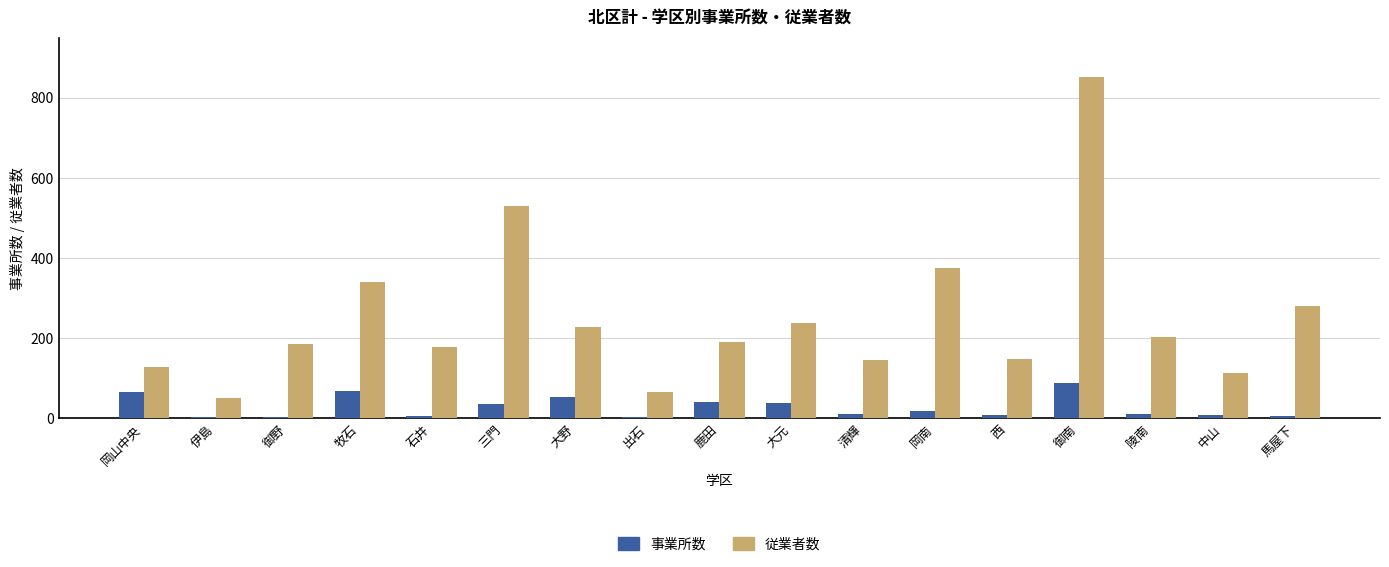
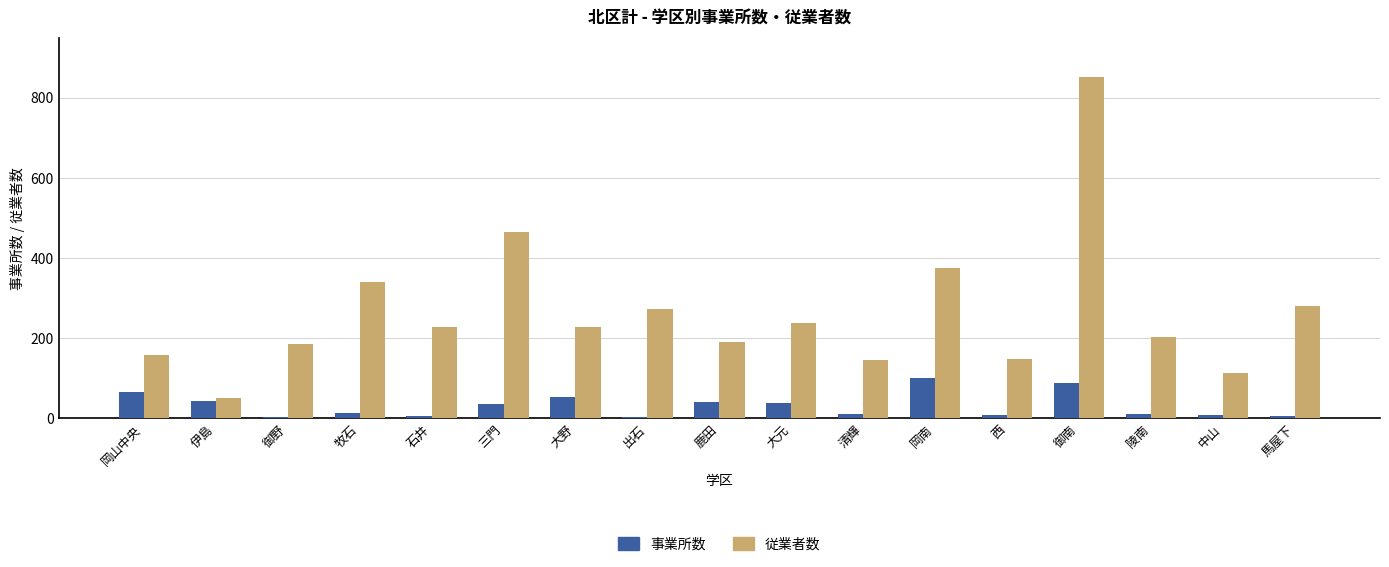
  {
    "事業所数": {
      "岡山中央": 70,
-     "伊島": 0,
-     "牧石": 70,
+     "伊島": 40,
+     "牧石": 10,
      "三門": 40,
      "大野": 50,
      "鹿田": 40,
      "大元": 40,
      "清輝": 10,
-     "岡南": 20,
+     "岡南": 100,
      "西": 10,
      "御南": 90,
      "陵南": 10,
      "中山": 10,
      "馬屋下": 10
    },
    "従業者数": {
-     "岡山中央": 130,
+     "岡山中央": 160,
      "伊島": 50,
      "御野": 190,
      "牧石": 340,
-     "石井": 180,
-     "三門": 530,
+     "石井": 230,
+     "三門": 470,
      "大野": 230,
-     "出石": 70,
+     "出石": 270,
      "鹿田": 190,
      "大元": 240,
      "清輝": 150,
      "岡南": 380,
      "西": 150,
      "御南": 850,
      "陵南": 200,
      "中山": 110,
      "馬屋下": 280
    }
  }
